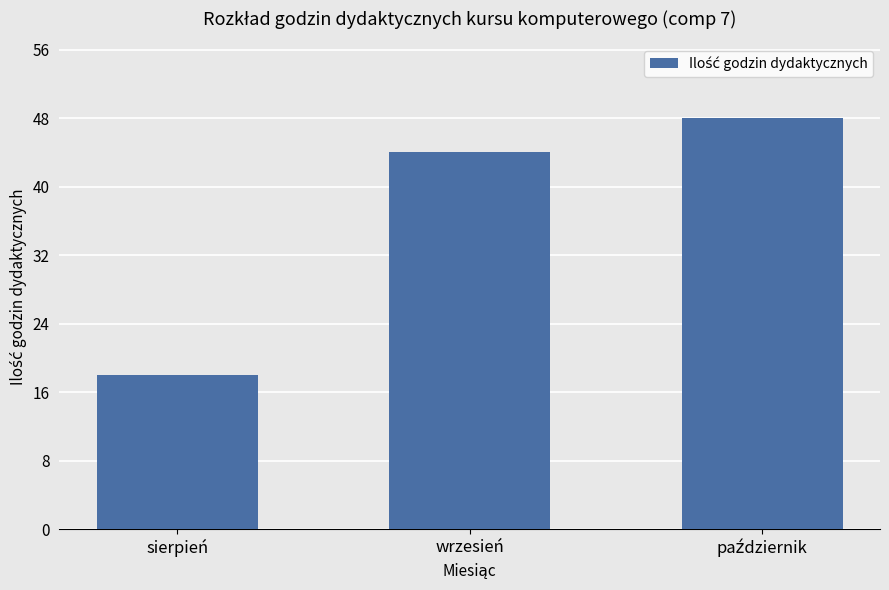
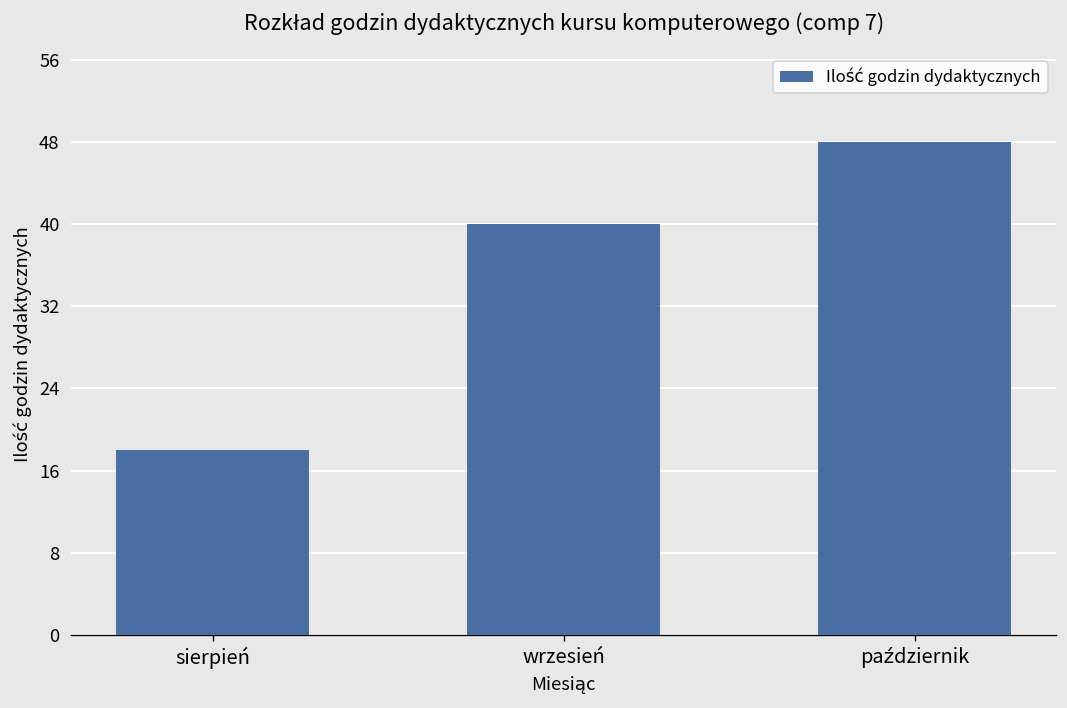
  {
    "sierpień": 18,
-   "wrzesień": 44,
+   "wrzesień": 40,
    "październik": 48
  }
